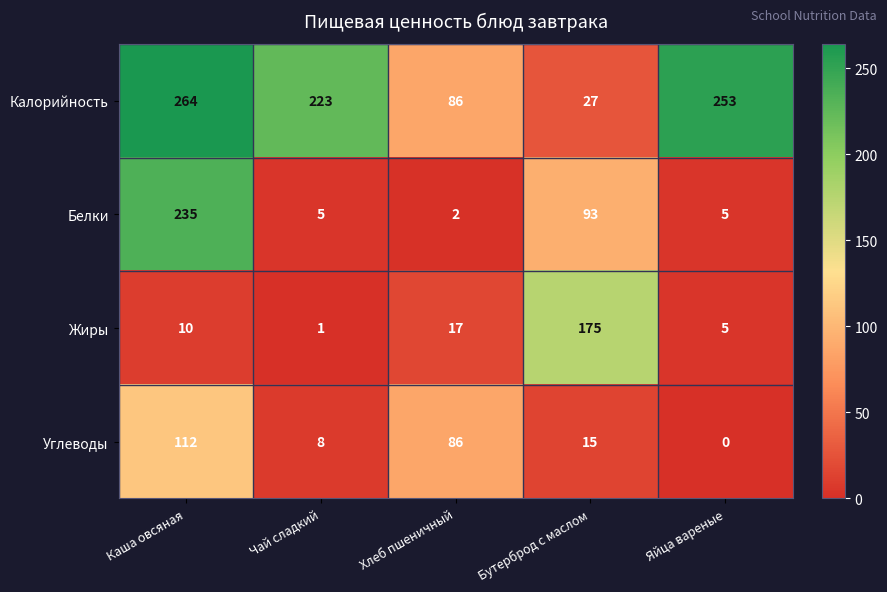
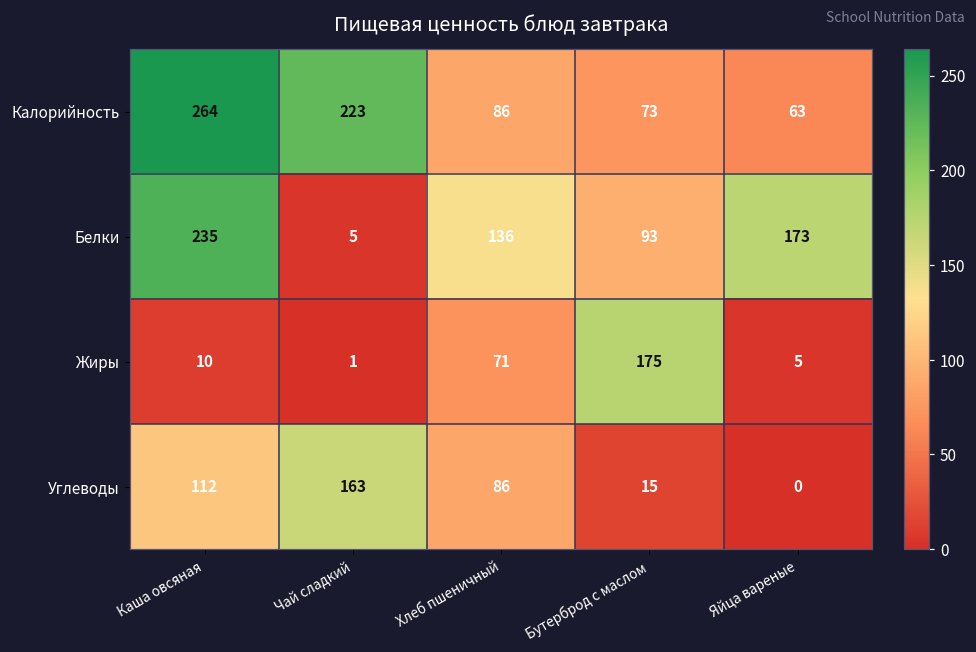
  {
    "Калорийность": {
      "Каша овсяная": 264,
      "Чай сладкий": 223,
      "Хлеб пшеничный": 86,
-     "Бутерброд с маслом": 27,
-     "Яйца вареные": 253
+     "Бутерброд с маслом": 73,
+     "Яйца вареные": 63
    },
    "Белки": {
      "Каша овсяная": 235,
      "Чай сладкий": 5,
-     "Хлеб пшеничный": 2,
+     "Хлеб пшеничный": 136,
      "Бутерброд с маслом": 93,
-     "Яйца вареные": 5
+     "Яйца вареные": 173
    },
    "Жиры": {
      "Каша овсяная": 10,
      "Чай сладкий": 1,
-     "Хлеб пшеничный": 17,
+     "Хлеб пшеничный": 71,
      "Бутерброд с маслом": 175,
      "Яйца вареные": 5
    },
    "Углеводы": {
      "Каша овсяная": 112,
-     "Чай сладкий": 8,
+     "Чай сладкий": 163,
      "Хлеб пшеничный": 86,
      "Бутерброд с маслом": 15,
      "Яйца вареные": 0
    }
  }
